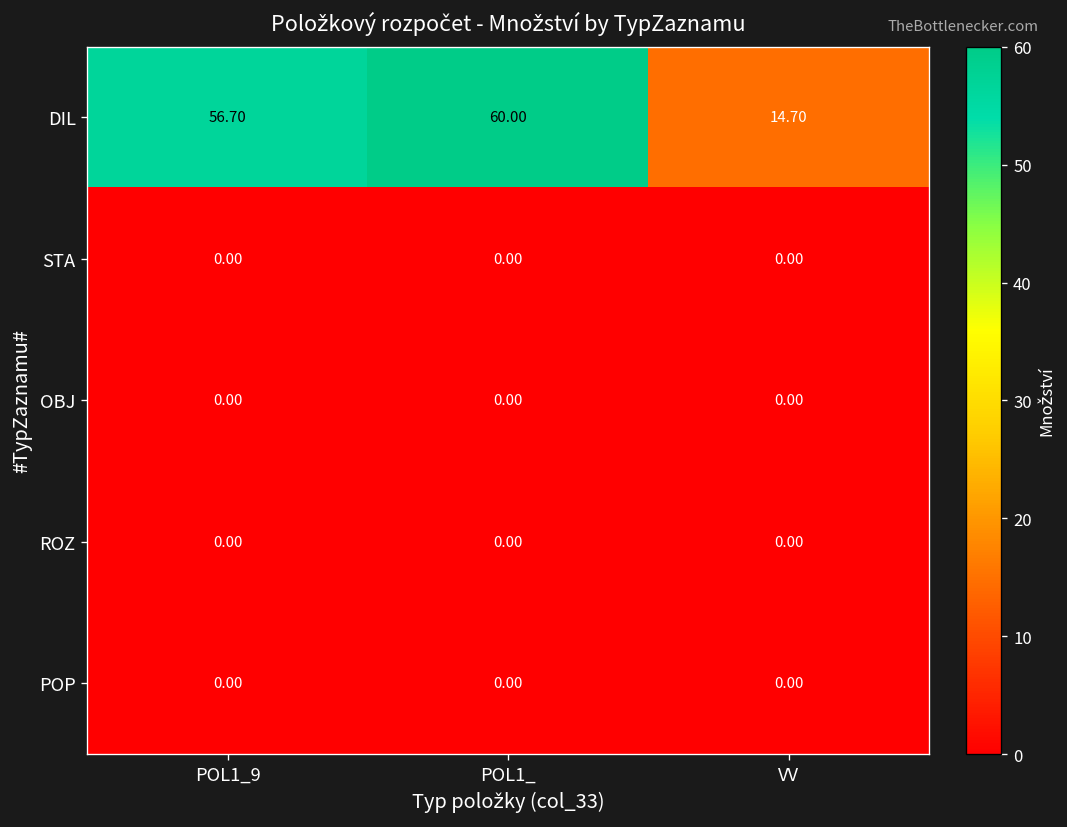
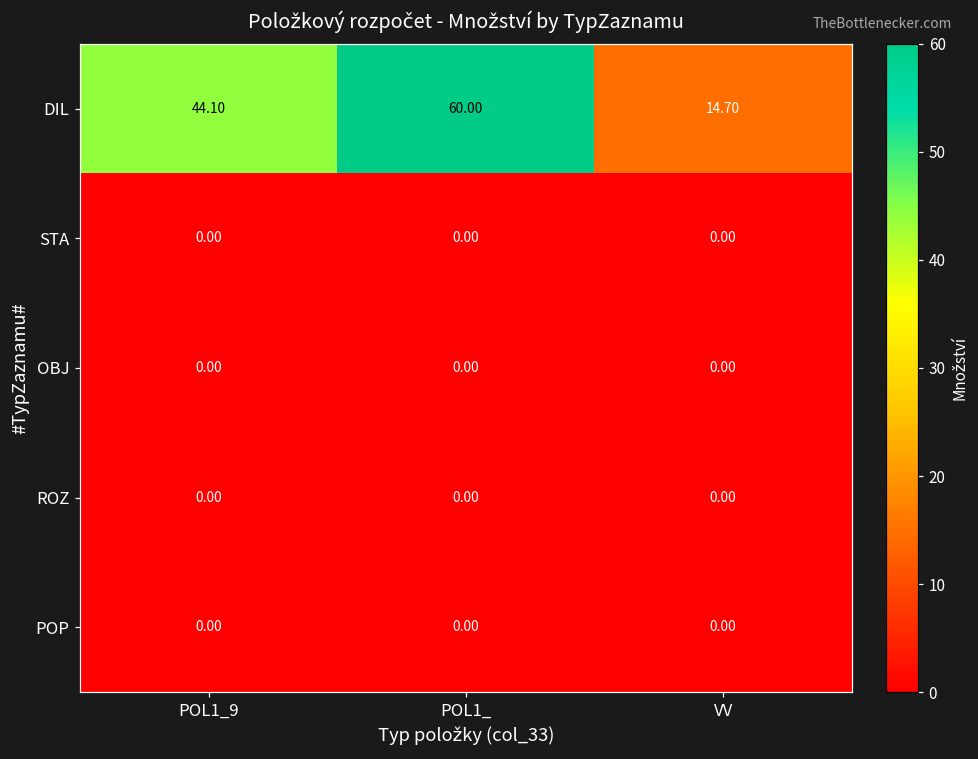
  {
    "DIL": {
-     "POL1_9": 56.70,
+     "POL1_9": 44.10,
      "POL1_": 60.00,
      "VV": 14.70
    },
    "STA": {
      "POL1_9": 0.00,
      "POL1_": 0.00,
      "VV": 0.00
    },
    "OBJ": {
      "POL1_9": 0.00,
      "POL1_": 0.00,
      "VV": 0.00
    },
    "ROZ": {
      "POL1_9": 0.00,
      "POL1_": 0.00,
      "VV": 0.00
    },
    "POP": {
      "POL1_9": 0.00,
      "POL1_": 0.00,
      "VV": 0.00
    }
  }
